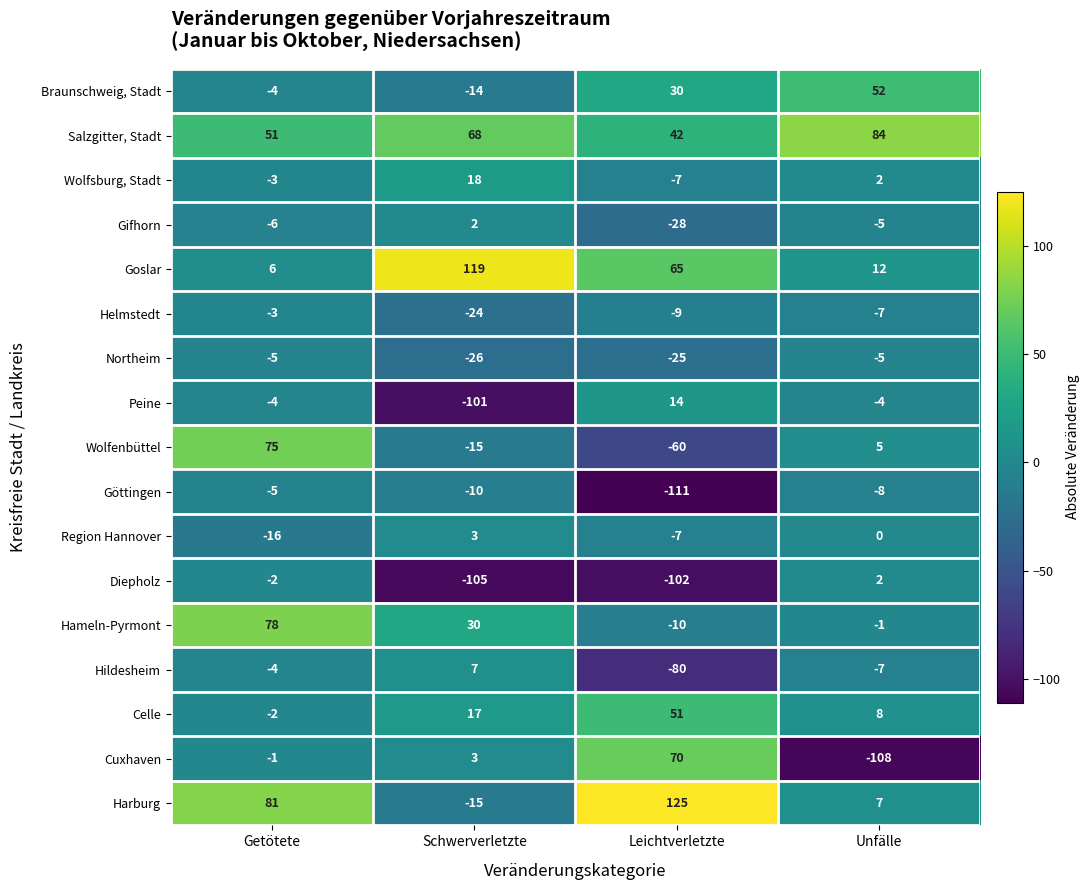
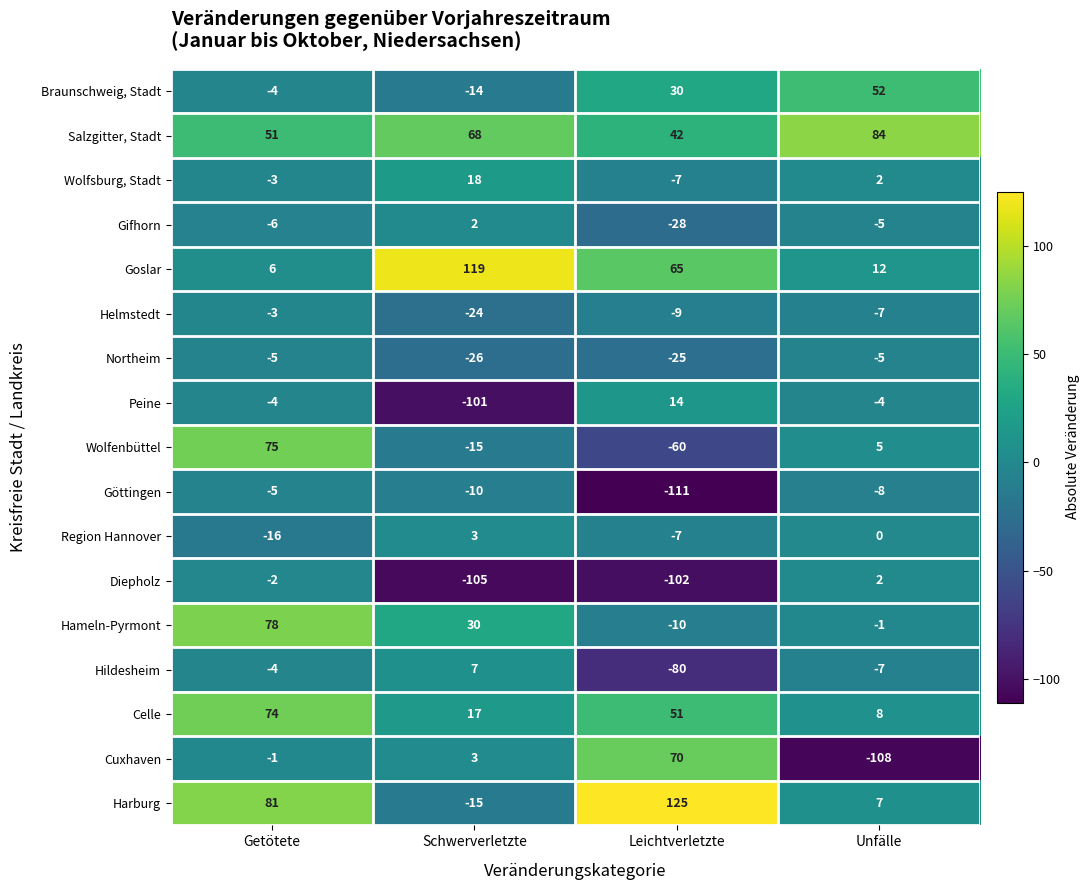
  {
    "Braunschweig, Stadt": {
      "Getötete": -4,
      "Schwerverletzte": -14,
      "Leichtverletzte": 30,
      "Unfälle": 52
    },
    "Salzgitter, Stadt": {
      "Getötete": 51,
      "Schwerverletzte": 68,
      "Leichtverletzte": 42,
      "Unfälle": 84
    },
    "Wolfsburg, Stadt": {
      "Getötete": -3,
      "Schwerverletzte": 18,
      "Leichtverletzte": -7,
      "Unfälle": 2
    },
    "Gifhorn": {
      "Getötete": -6,
      "Schwerverletzte": 2,
      "Leichtverletzte": -28,
      "Unfälle": -5
    },
    "Goslar": {
      "Getötete": 6,
      "Schwerverletzte": 119,
      "Leichtverletzte": 65,
      "Unfälle": 12
    },
    "Helmstedt": {
      "Getötete": -3,
      "Schwerverletzte": -24,
      "Leichtverletzte": -9,
      "Unfälle": -7
    },
    "Northeim": {
      "Getötete": -5,
      "Schwerverletzte": -26,
      "Leichtverletzte": -25,
      "Unfälle": -5
    },
    "Peine": {
      "Getötete": -4,
      "Schwerverletzte": -101,
      "Leichtverletzte": 14,
      "Unfälle": -4
    },
    "Wolfenbüttel": {
      "Getötete": 75,
      "Schwerverletzte": -15,
      "Leichtverletzte": -60,
      "Unfälle": 5
    },
    "Göttingen": {
      "Getötete": -5,
      "Schwerverletzte": -10,
      "Leichtverletzte": -111,
      "Unfälle": -8
    },
    "Region Hannover": {
      "Getötete": -16,
      "Schwerverletzte": 3,
      "Leichtverletzte": -7,
      "Unfälle": 0
    },
    "Diepholz": {
      "Getötete": -2,
      "Schwerverletzte": -105,
      "Leichtverletzte": -102,
      "Unfälle": 2
    },
    "Hameln-Pyrmont": {
      "Getötete": 78,
      "Schwerverletzte": 30,
      "Leichtverletzte": -10,
      "Unfälle": -1
    },
    "Hildesheim": {
      "Getötete": -4,
      "Schwerverletzte": 7,
      "Leichtverletzte": -80,
      "Unfälle": -7
    },
    "Celle": {
-     "Getötete": -2,
+     "Getötete": 74,
      "Schwerverletzte": 17,
      "Leichtverletzte": 51,
      "Unfälle": 8
    },
    "Cuxhaven": {
      "Getötete": -1,
      "Schwerverletzte": 3,
      "Leichtverletzte": 70,
      "Unfälle": -108
    },
    "Harburg": {
      "Getötete": 81,
      "Schwerverletzte": -15,
      "Leichtverletzte": 125,
      "Unfälle": 7
    }
  }
